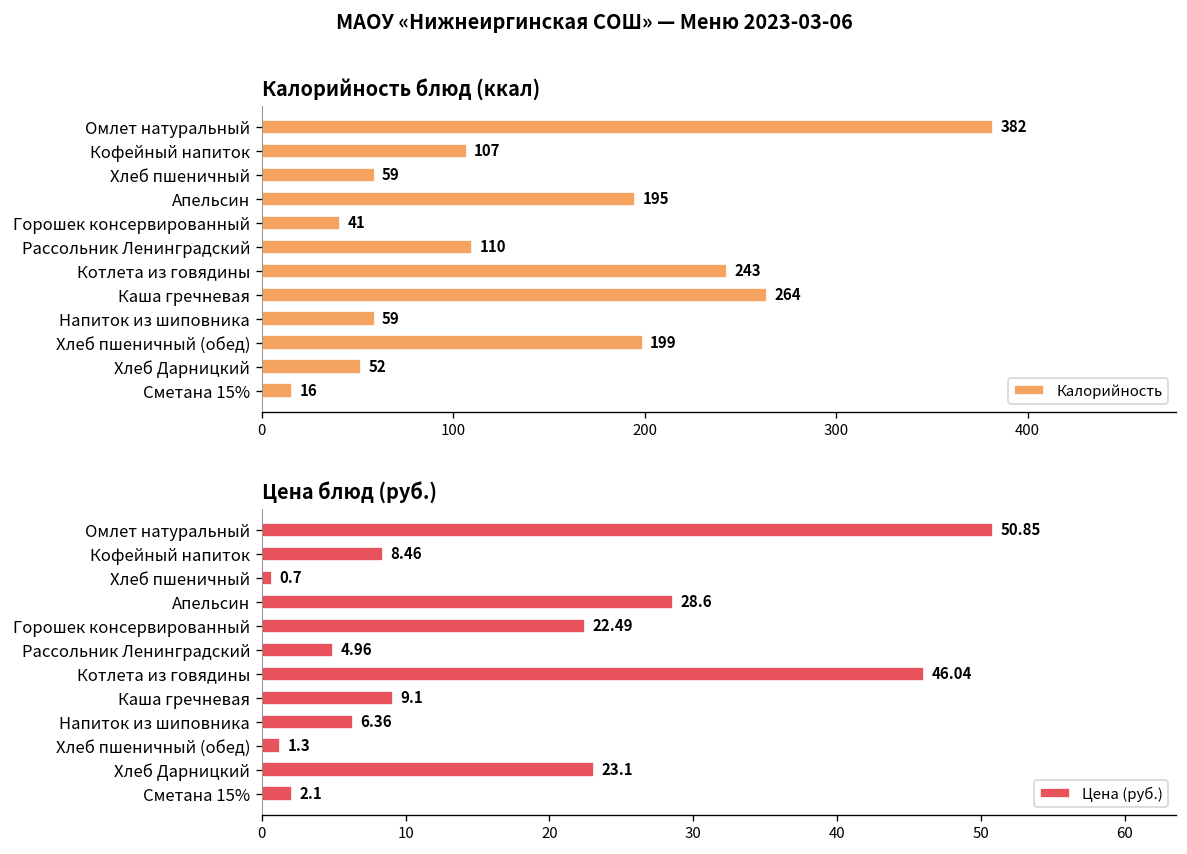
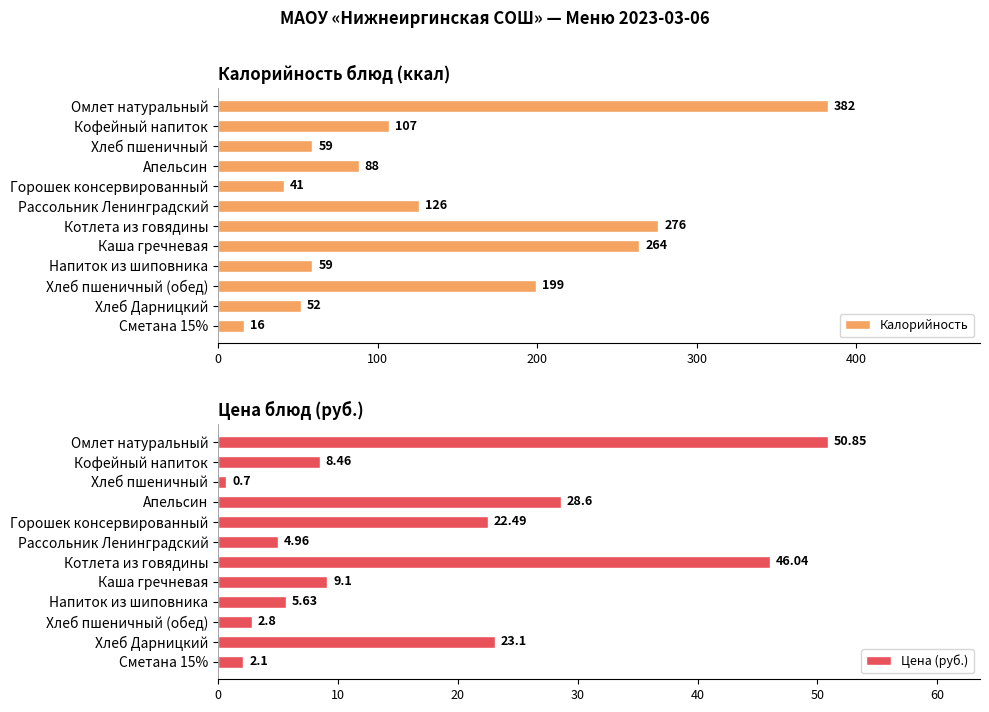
  {
    "Калорийность блюд (ккал)": {
      "Омлет натуральный": 382,
      "Кофейный напиток": 107,
      "Хлеб пшеничный": 59,
-     "Апельсин": 195,
+     "Апельсин": 88,
      "Горошек консервированный": 41,
-     "Рассольник Ленинградский": 110,
-     "Котлета из говядины": 243,
+     "Рассольник Ленинградский": 126,
+     "Котлета из говядины": 276,
      "Каша гречневая": 264,
      "Напиток из шиповника": 59,
      "Хлеб пшеничный (обед)": 199,
      "Хлеб Дарницкий": 52,
      "Сметана 15%": 16
    },
    "Цена блюд (руб.)": {
      "Омлет натуральный": 50.85,
      "Кофейный напиток": 8.46,
      "Хлеб пшеничный": 0.7,
      "Апельсин": 28.6,
      "Горошек консервированный": 22.49,
      "Рассольник Ленинградский": 4.96,
      "Котлета из говядины": 46.04,
      "Каша гречневая": 9.1,
-     "Напиток из шиповника": 6.36,
-     "Хлеб пшеничный (обед)": 1.3,
+     "Напиток из шиповника": 5.63,
+     "Хлеб пшеничный (обед)": 2.8,
      "Хлеб Дарницкий": 23.1,
      "Сметана 15%": 2.1
    }
  }
